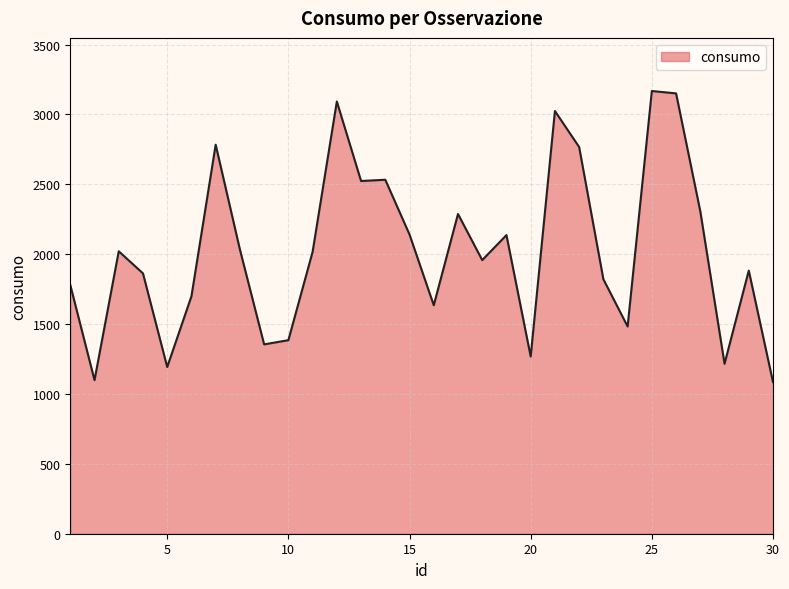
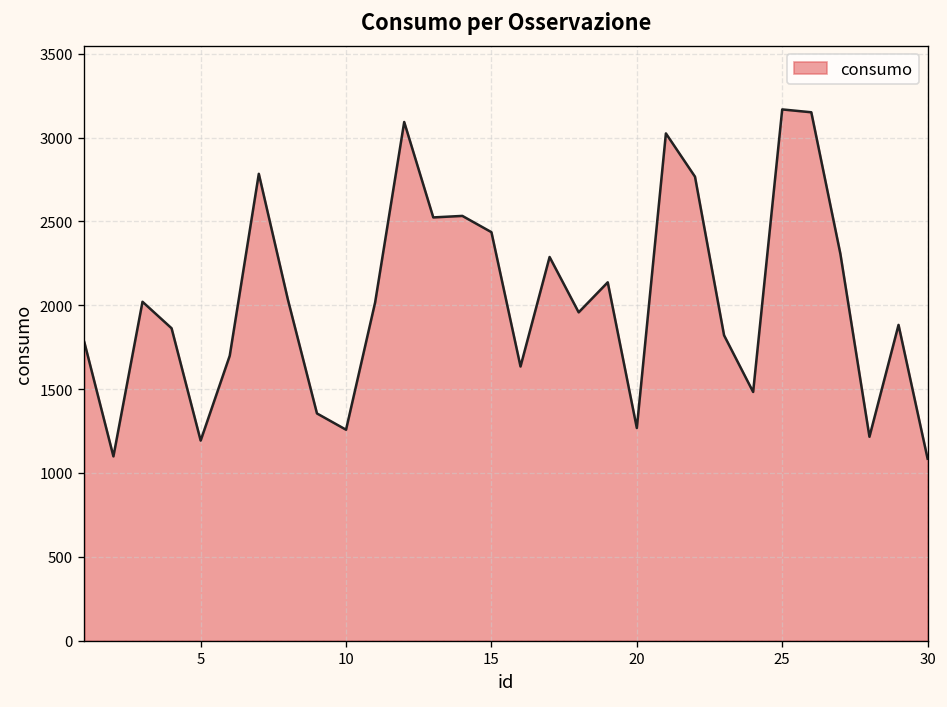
  {
    "5": 1190,
-   "10": 1390,
-   "15": 2140,
+   "10": 1260,
+   "15": 2440,
    "20": 1270,
    "25": 3170,
    "30": 1090
  }
